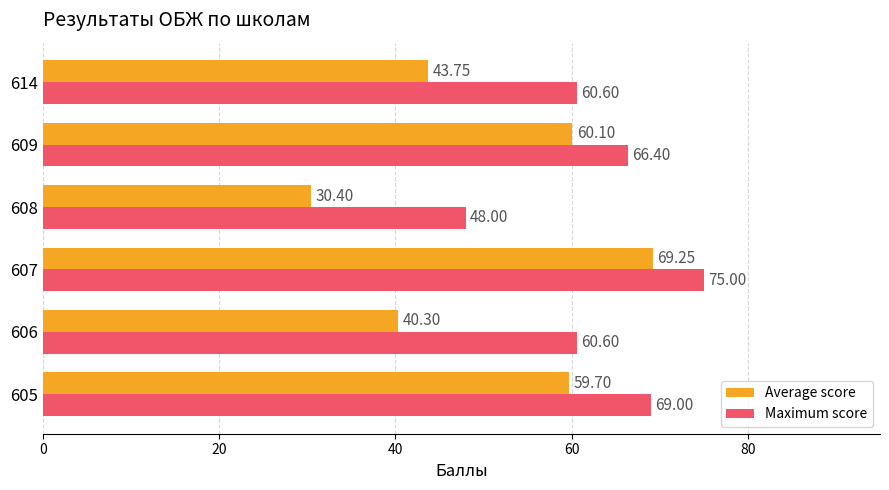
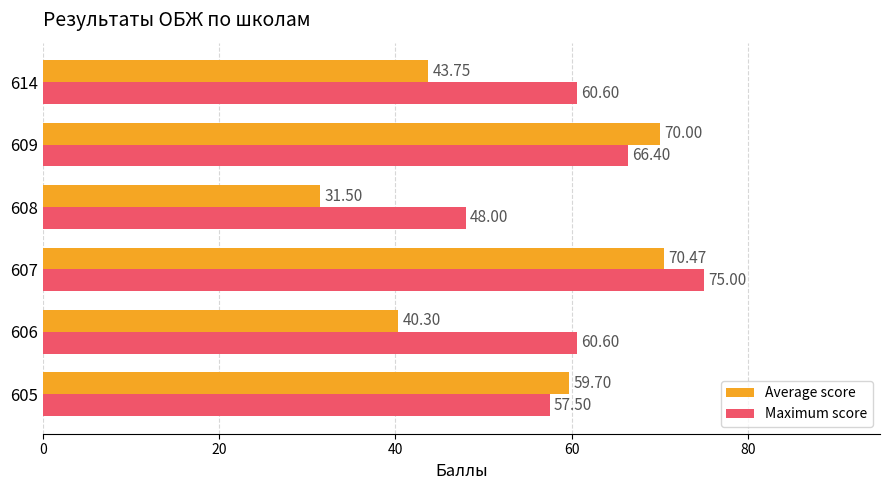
  {
    "Average score": {
      "614": 43.75,
-     "609": 60.10,
-     "608": 30.40,
-     "607": 69.25,
+     "609": 70.00,
+     "608": 31.50,
+     "607": 70.47,
      "606": 40.30,
      "605": 59.70
    },
    "Maximum score": {
      "614": 60.60,
      "609": 66.40,
      "608": 48.00,
      "607": 75.00,
      "606": 60.60,
-     "605": 69.00
+     "605": 57.50
    }
  }
